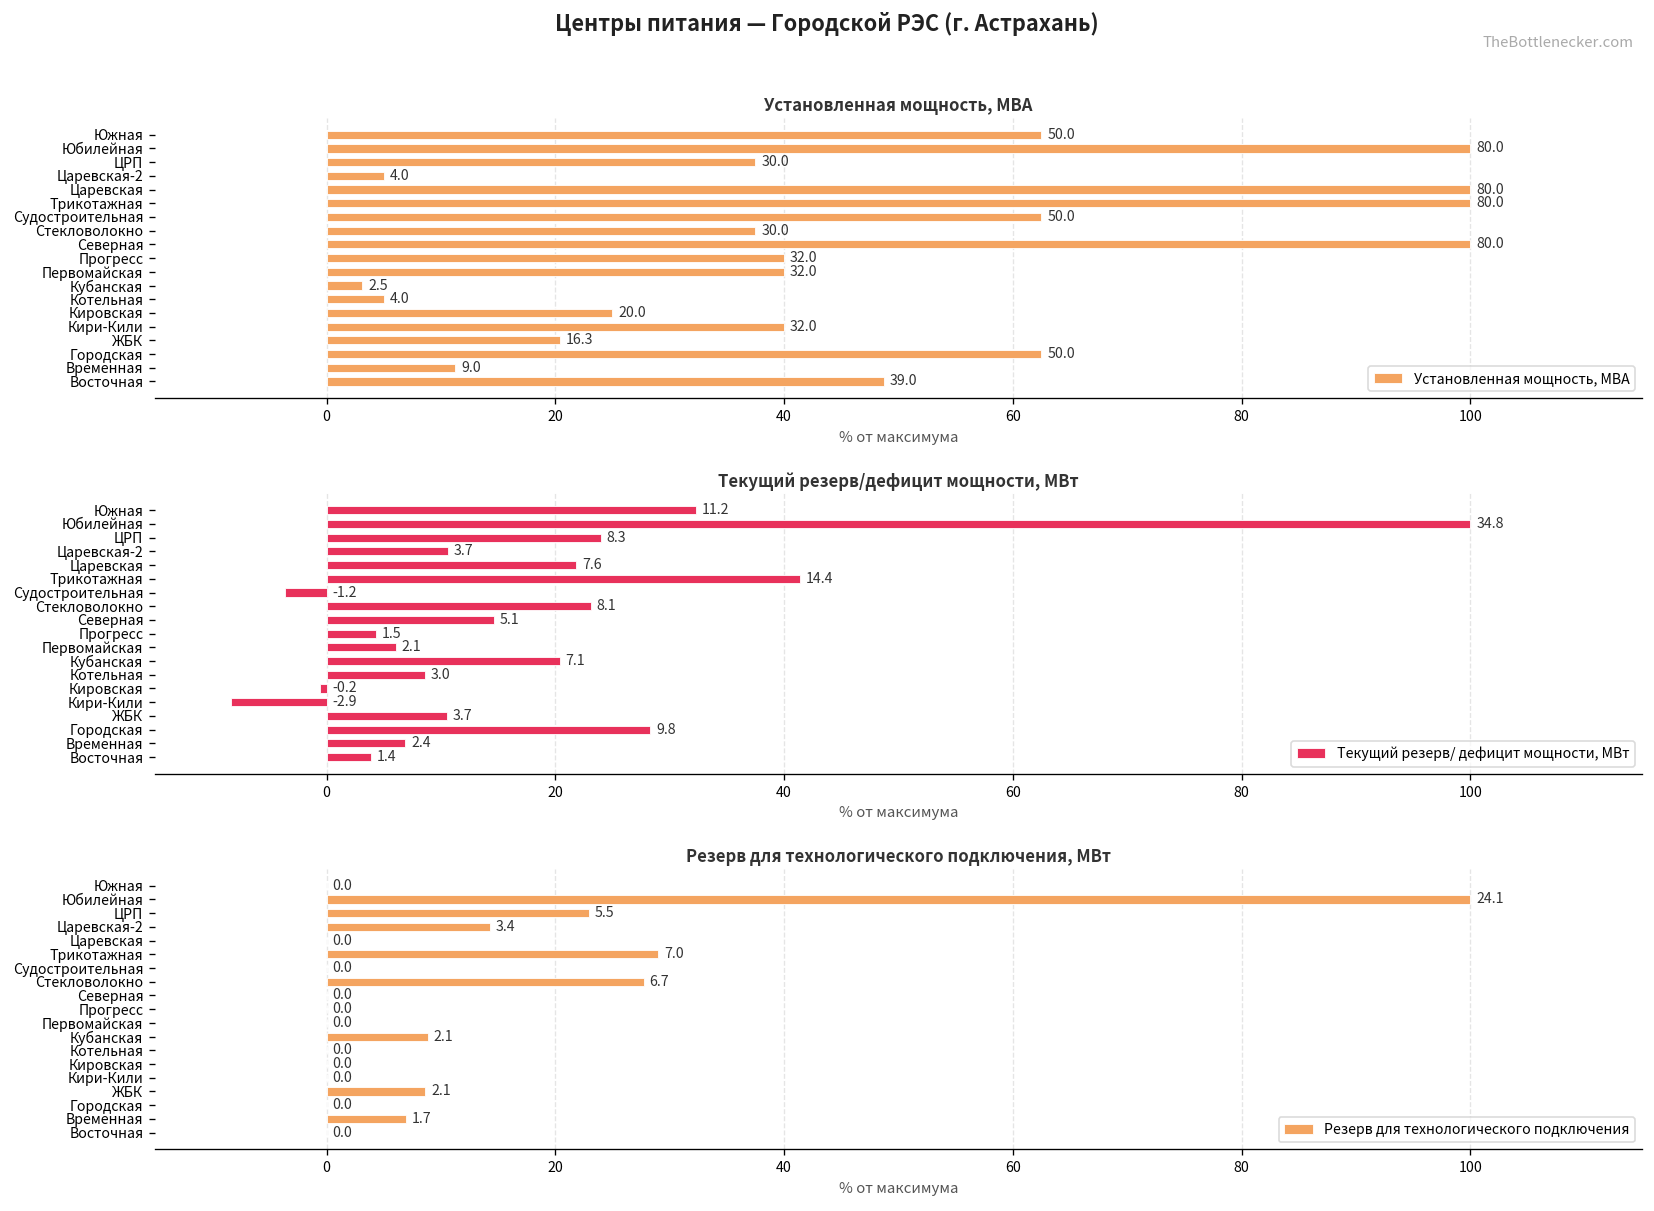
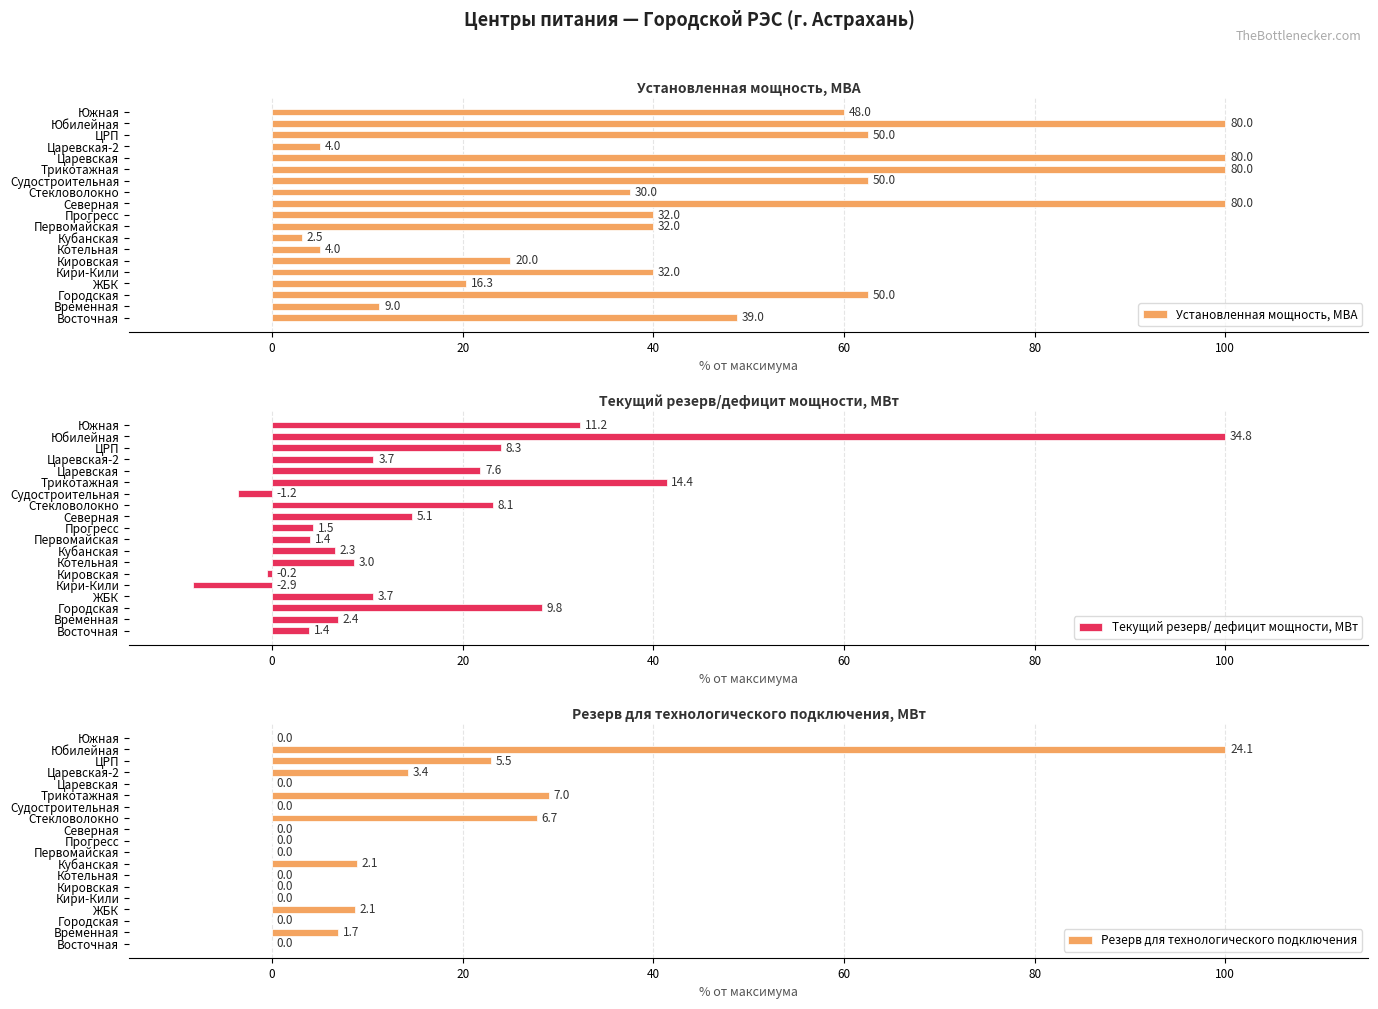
  {
    "Установленная мощность, МВА": {
-     "Южная": 50.0,
-     "ЦРП": 30.0
+     "Южная": 48.0,
+     "ЦРП": 50.0
    },
    "Текущий резерв/дефицит мощности, МВт": {
-     "Первомайская": 2.1,
-     "Кубанская": 7.1
+     "Первомайская": 1.4,
+     "Кубанская": 2.3
    },
    "Резерв для технологического подключения, МВт": {
      "Южная": 0.0,
      "Царевская": 0.0,
      "Судостроительная": 0.0,
      "Северная": 0.0,
      "Прогресс": 0.0,
      "Первомайская": 0.0,
      "Котельная": 0.0,
      "Кировская": 0.0,
      "Кири-Кили": 0.0,
      "Городская": 0.0,
      "Восточная": 0.0
    }
  }
